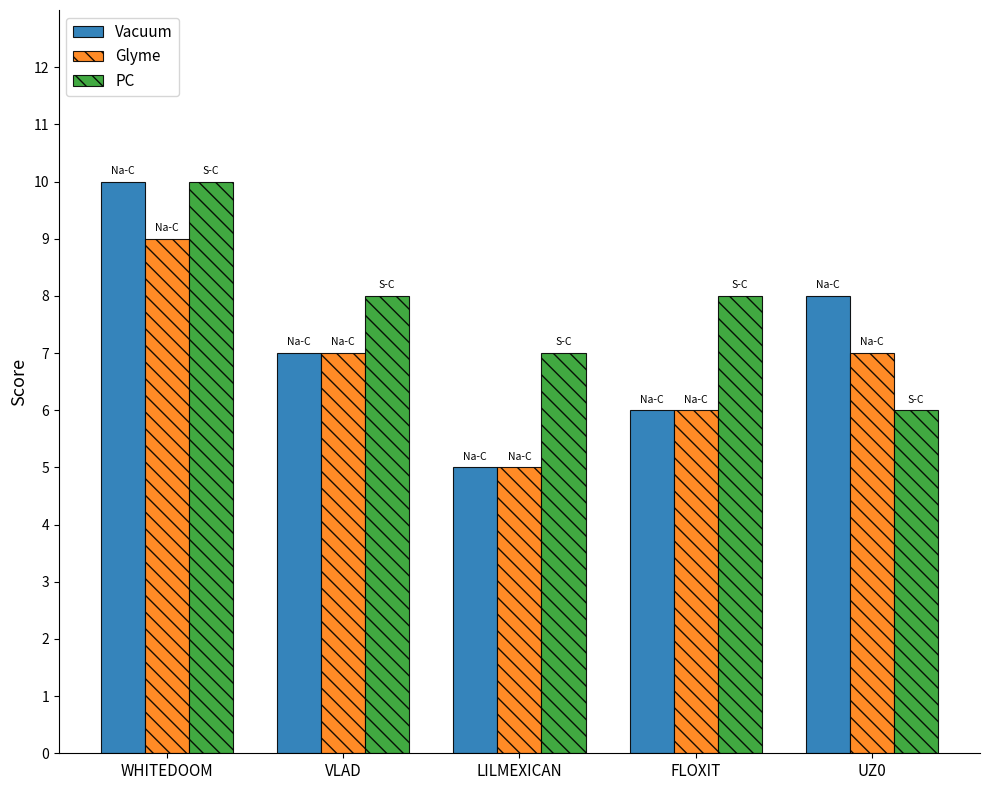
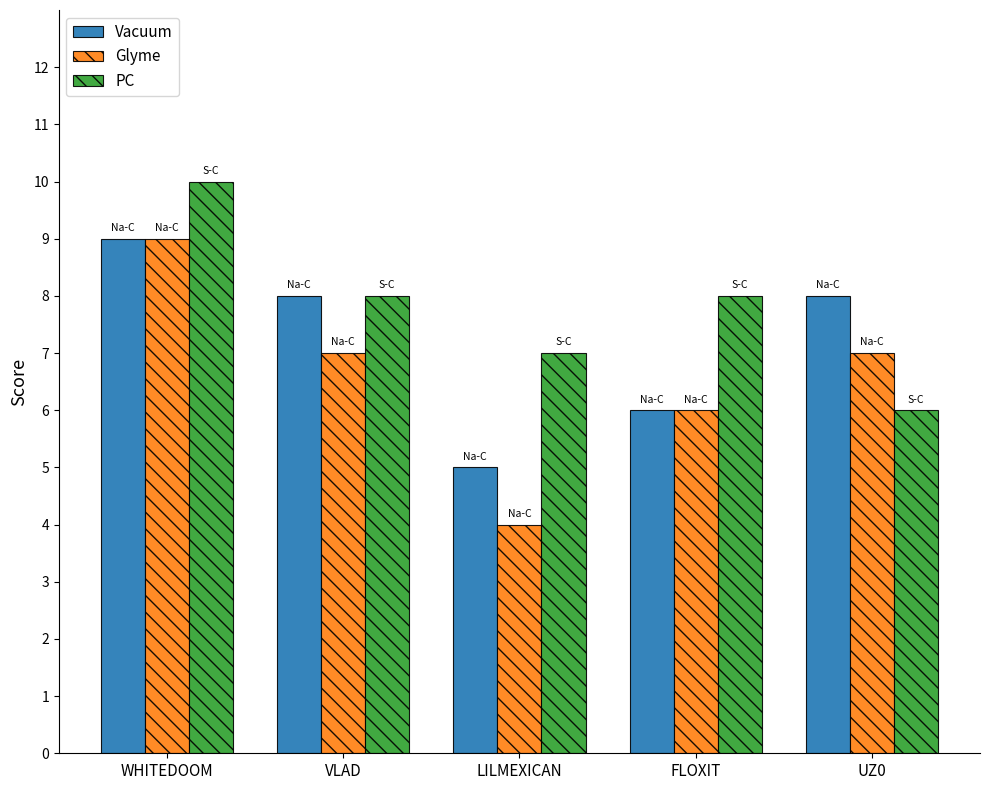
  {
    "Vacuum": {
-     "WHITEDOOM": 10,
-     "VLAD": 7,
+     "WHITEDOOM": 9,
+     "VLAD": 8,
      "LILMEXICAN": 5,
      "FLOXIT": 6,
      "UZ0": 8
    },
    "Glyme": {
      "WHITEDOOM": 9,
      "VLAD": 7,
-     "LILMEXICAN": 5,
+     "LILMEXICAN": 4,
      "FLOXIT": 6,
      "UZ0": 7
    },
    "PC": {
      "WHITEDOOM": 10,
      "VLAD": 8,
      "LILMEXICAN": 7,
      "FLOXIT": 8,
      "UZ0": 6
    }
  }
